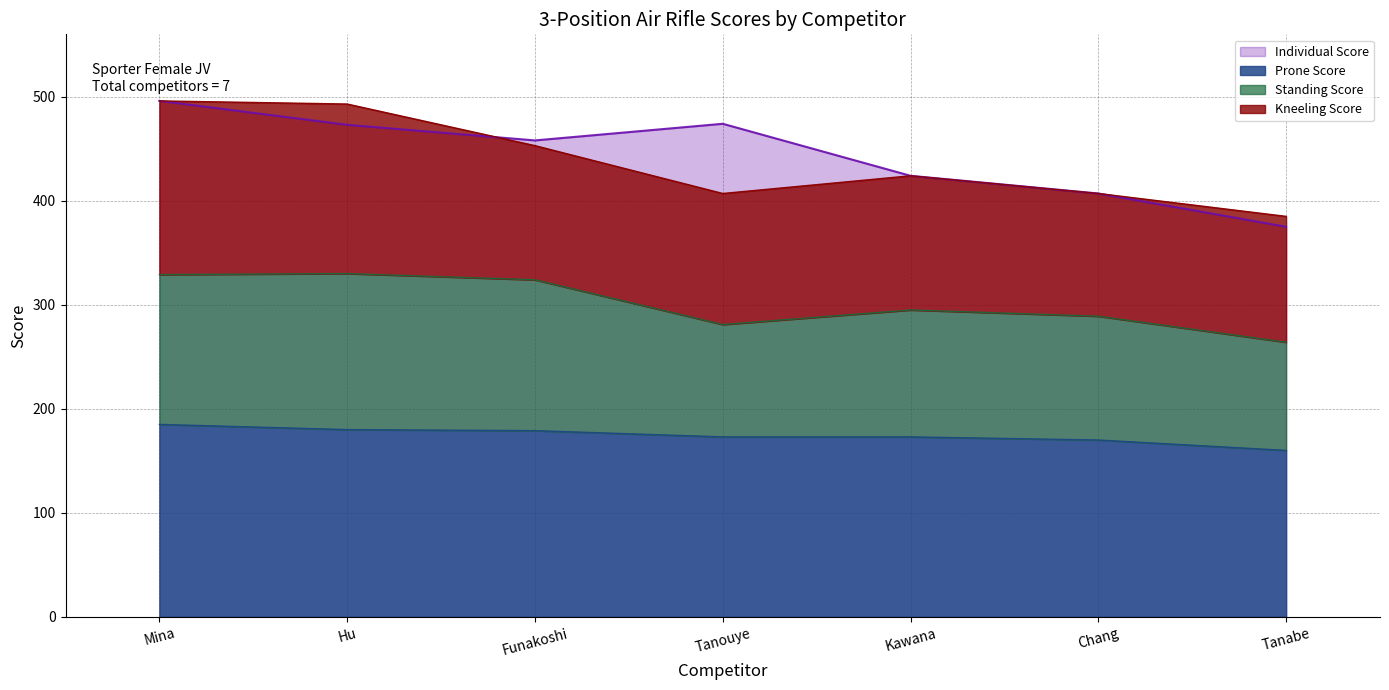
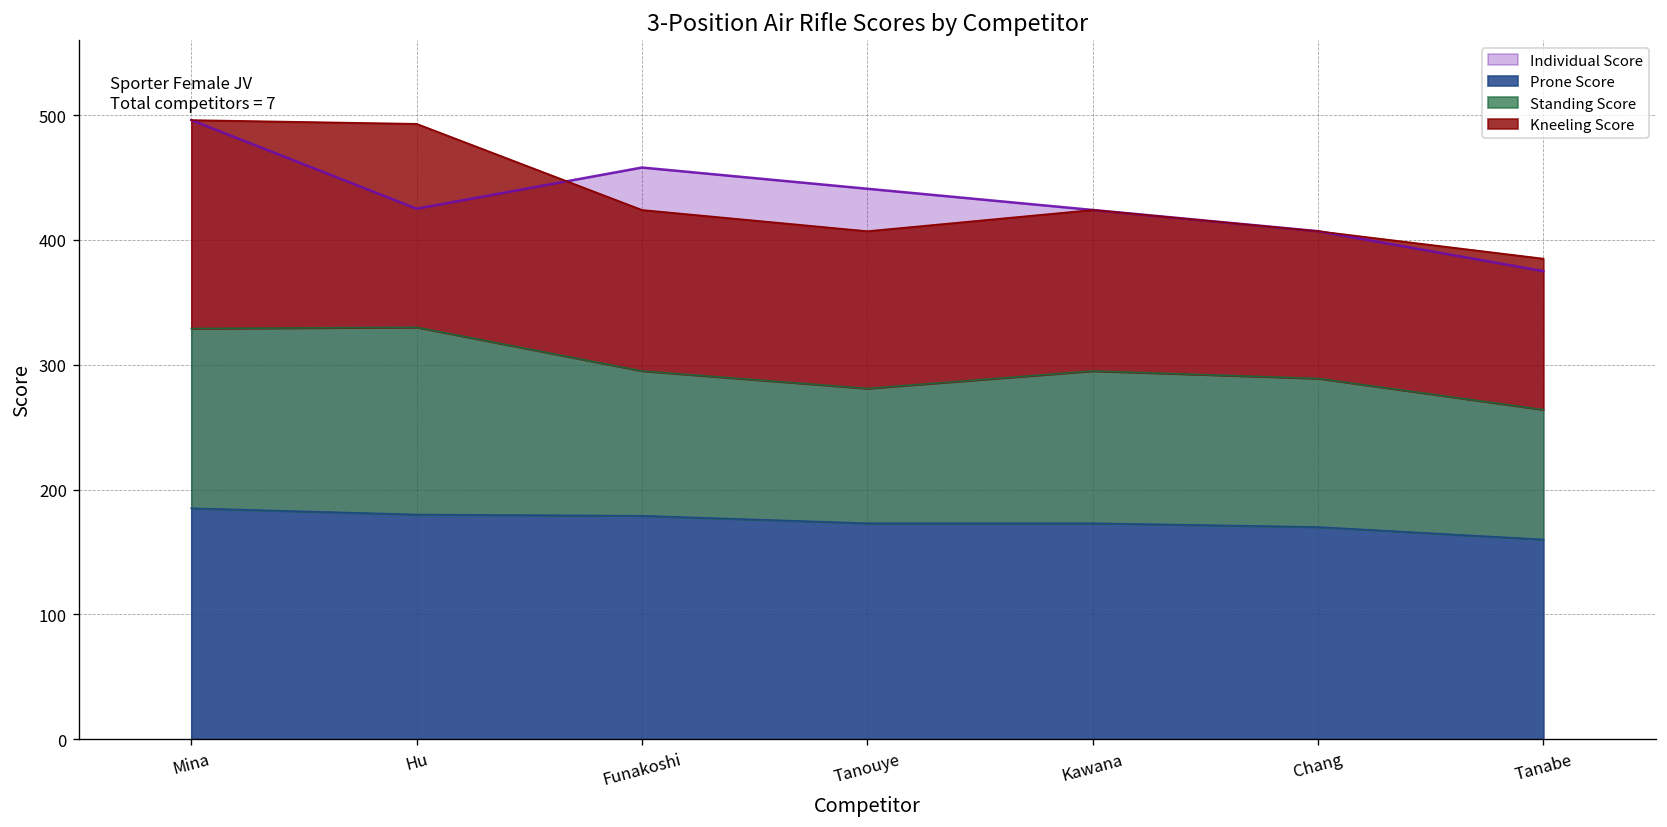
  {
    "Individual Score": {
-     "Hu": 473,
+     "Hu": 425,
      "Funakoshi": 458,
-     "Tanouye": 474,
+     "Tanouye": 441,
      "Tanabe": 375
    },
    "Prone Score": {
      "Mina": 185,
      "Hu": 180,
      "Funakoshi": 179,
      "Tanouye": 173,
      "Kawana": 173,
      "Chang": 170,
      "Tanabe": 160
    },
    "Standing Score": {
      "Mina": 144,
      "Hu": 150,
-     "Funakoshi": 145,
+     "Funakoshi": 116,
      "Tanouye": 108,
      "Kawana": 122,
      "Chang": 119,
      "Tanabe": 104
    },
    "Kneeling Score": {
      "Hu": 163,
      "Funakoshi": 129,
      "Tanouye": 126,
      "Tanabe": 121
    }
  }
